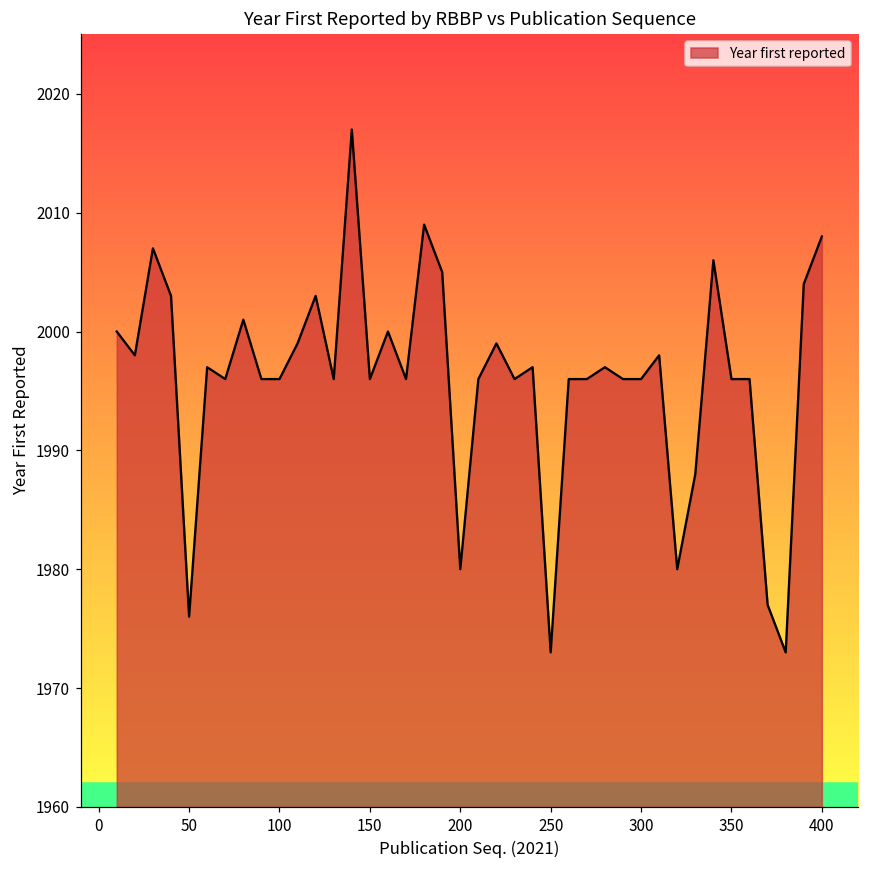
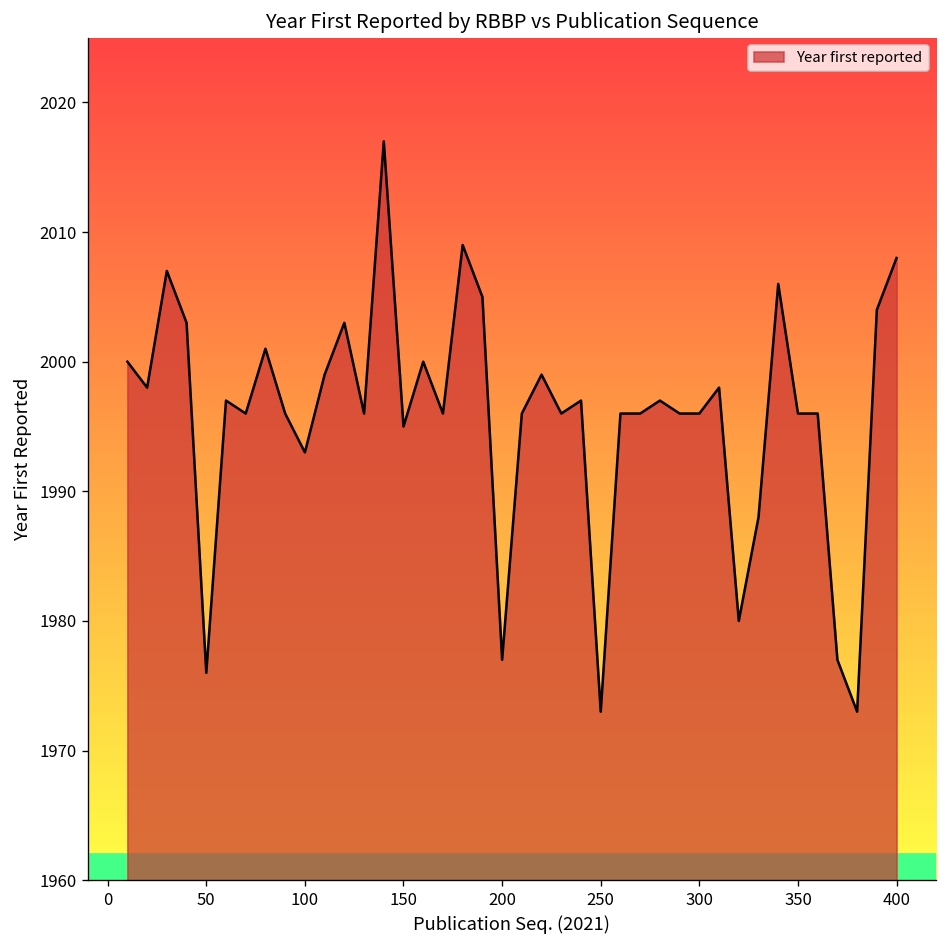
  {
    "50": 1976,
-   "100": 1996,
-   "150": 1996,
-   "200": 1980,
+   "100": 1993,
+   "150": 1995,
+   "200": 1977,
    "250": 1973,
    "300": 1996,
    "350": 1996,
    "400": 2008
  }
